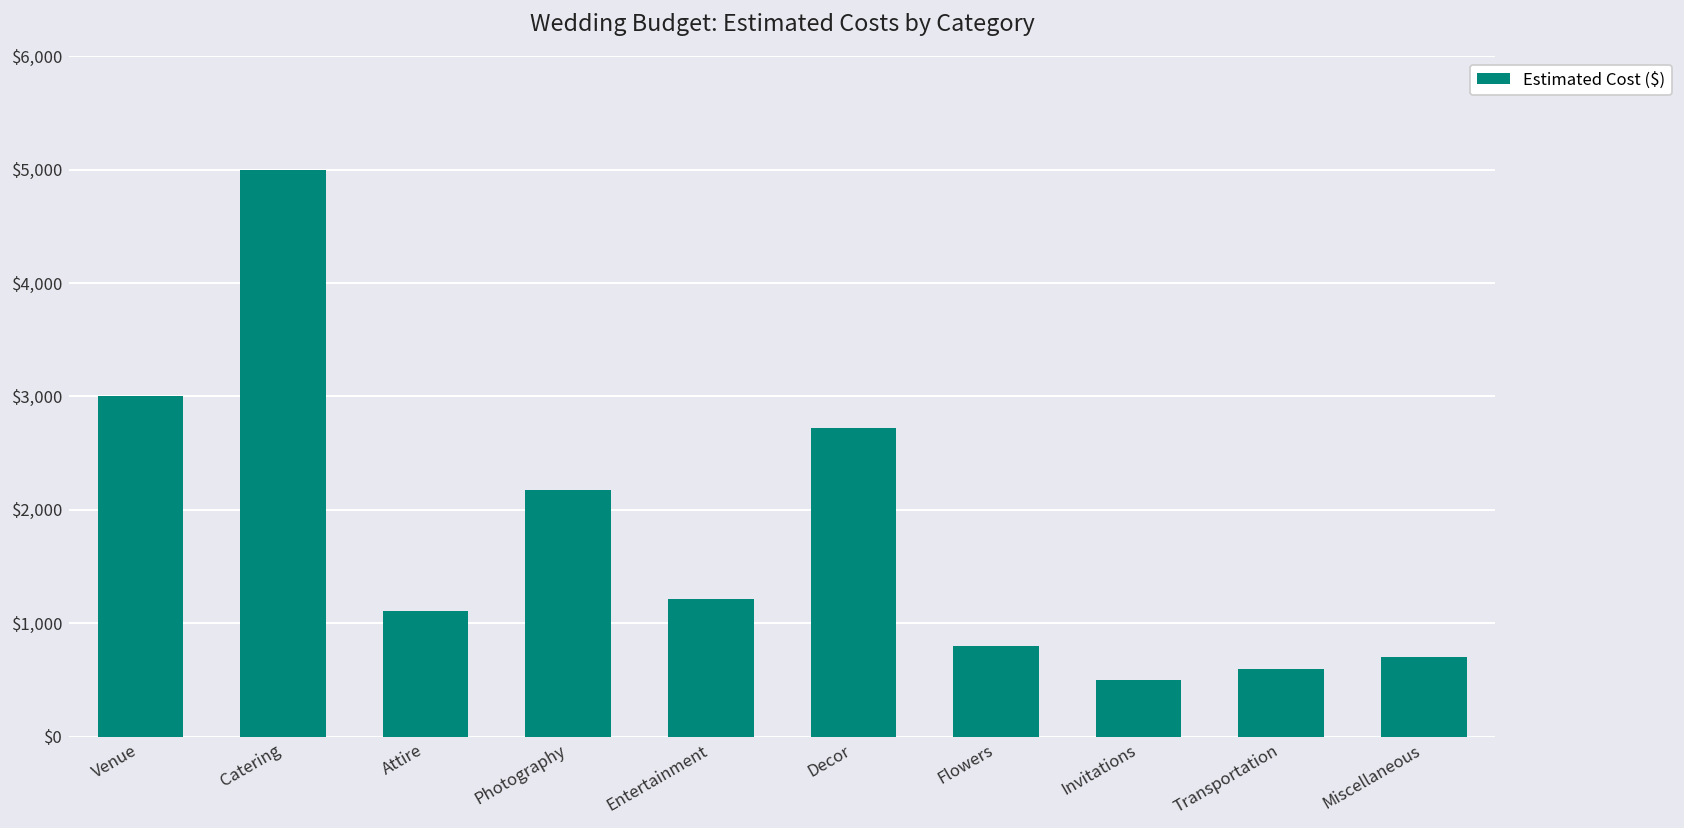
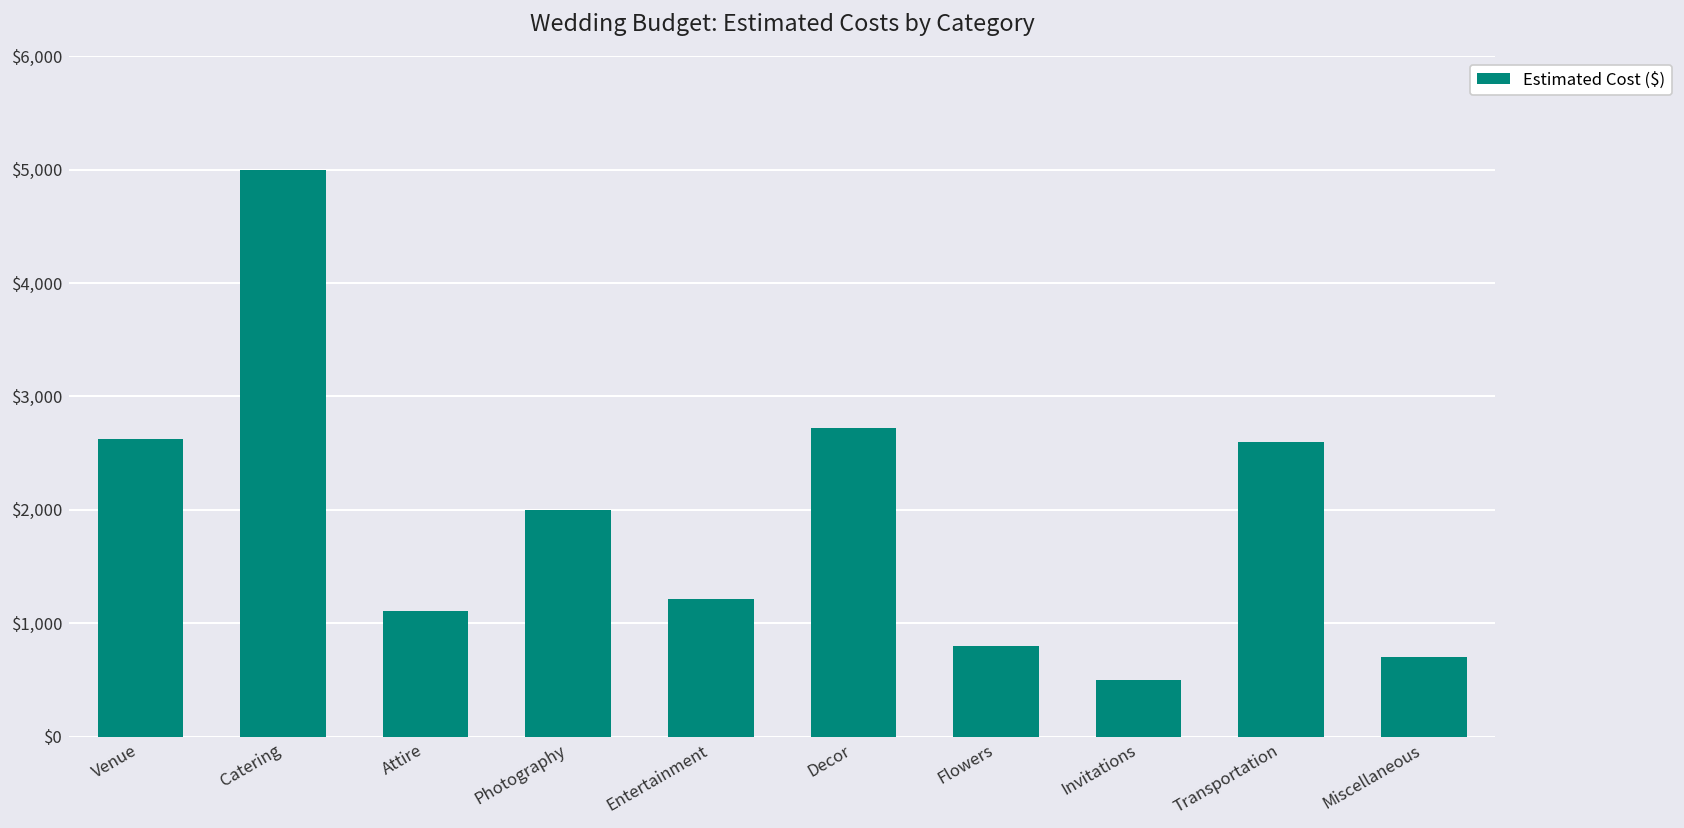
  {
-   "Venue": "$3,000",
+   "Venue": "$2,600",
    "Catering": "$5,000",
    "Attire": "$1,100",
-   "Photography": "$2,200",
+   "Photography": "$2,000",
    "Entertainment": "$1,200",
    "Decor": "$2,700",
    "Flowers": "$800",
    "Invitations": "$500",
-   "Transportation": "$600",
+   "Transportation": "$2,600",
    "Miscellaneous": "$700"
  }
